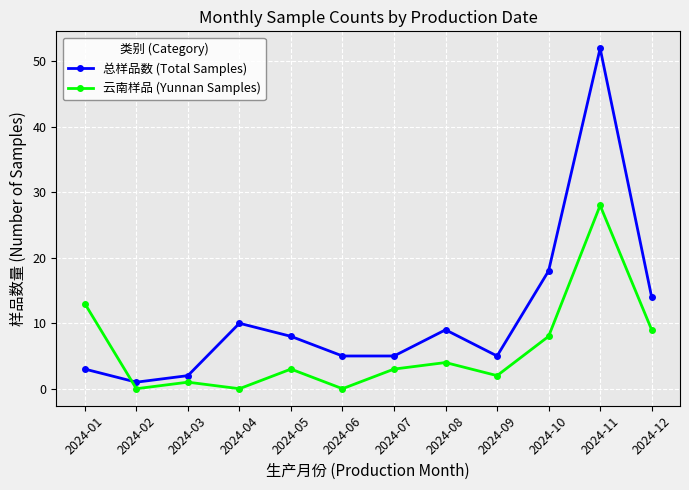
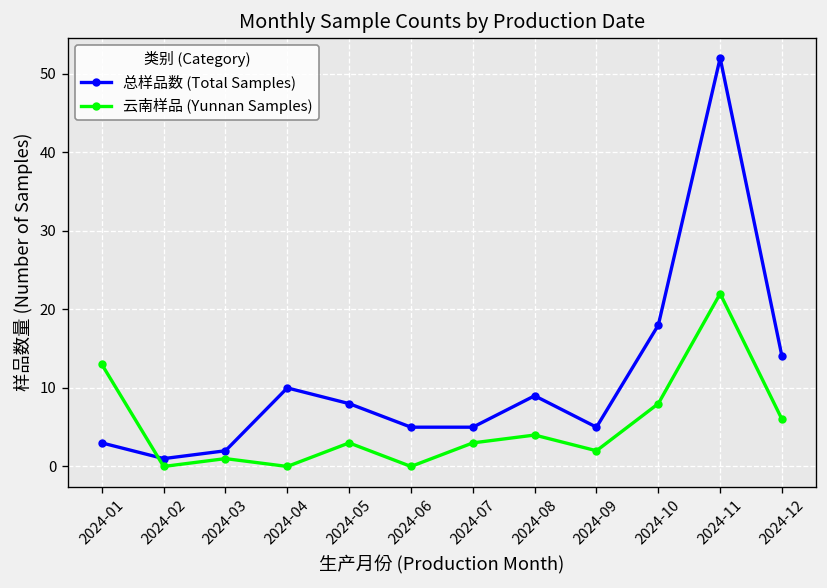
  {
    "总样品数 (Total Samples)": {
      "2024-01": 3,
      "2024-02": 1,
      "2024-03": 2,
      "2024-04": 10,
      "2024-05": 8,
      "2024-06": 5,
      "2024-07": 5,
      "2024-08": 9,
      "2024-09": 5,
      "2024-10": 18,
      "2024-11": 52,
      "2024-12": 14
    },
    "云南样品 (Yunnan Samples)": {
      "2024-01": 13,
      "2024-02": 0,
      "2024-03": 1,
      "2024-04": 0,
      "2024-05": 3,
      "2024-06": 0,
      "2024-07": 3,
      "2024-08": 4,
      "2024-09": 2,
      "2024-10": 8,
-     "2024-11": 28,
-     "2024-12": 9
+     "2024-11": 22,
+     "2024-12": 6
    }
  }
